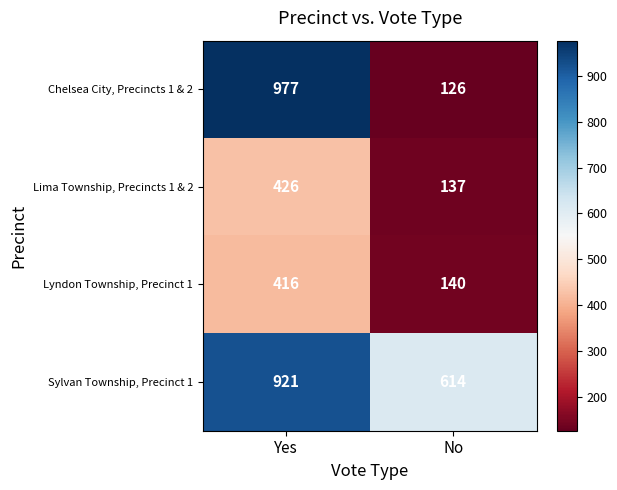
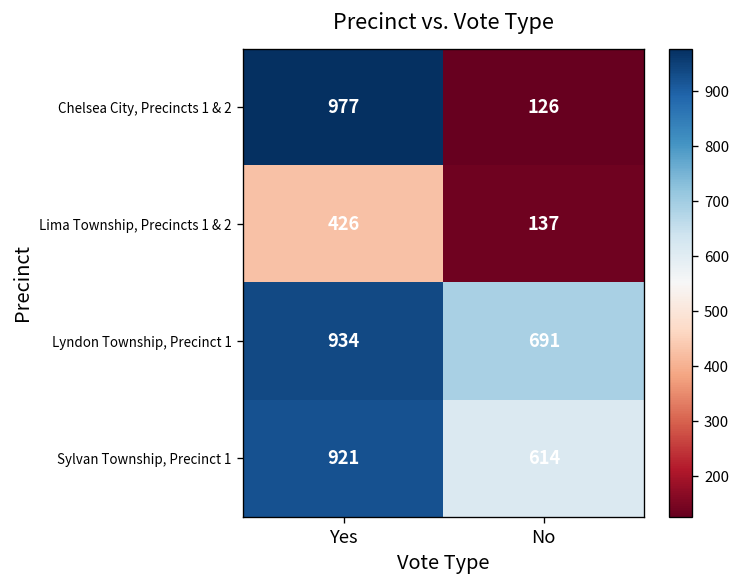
  {
    "Chelsea City, Precincts 1 & 2": {
      "Yes": 977,
      "No": 126
    },
    "Lima Township, Precincts 1 & 2": {
      "Yes": 426,
      "No": 137
    },
    "Lyndon Township, Precinct 1": {
-     "Yes": 416,
-     "No": 140
+     "Yes": 934,
+     "No": 691
    },
    "Sylvan Township, Precinct 1": {
      "Yes": 921
    }
  }
